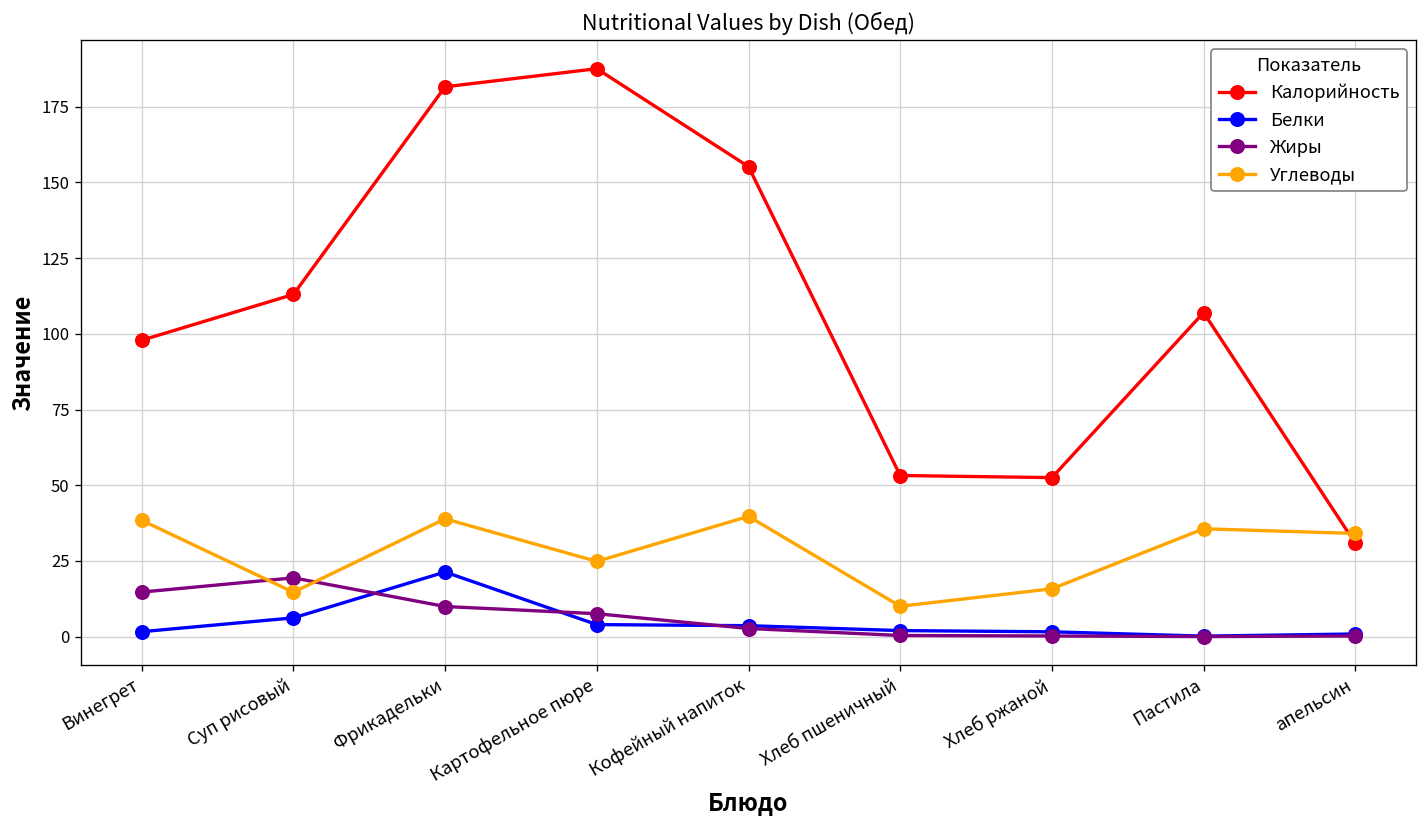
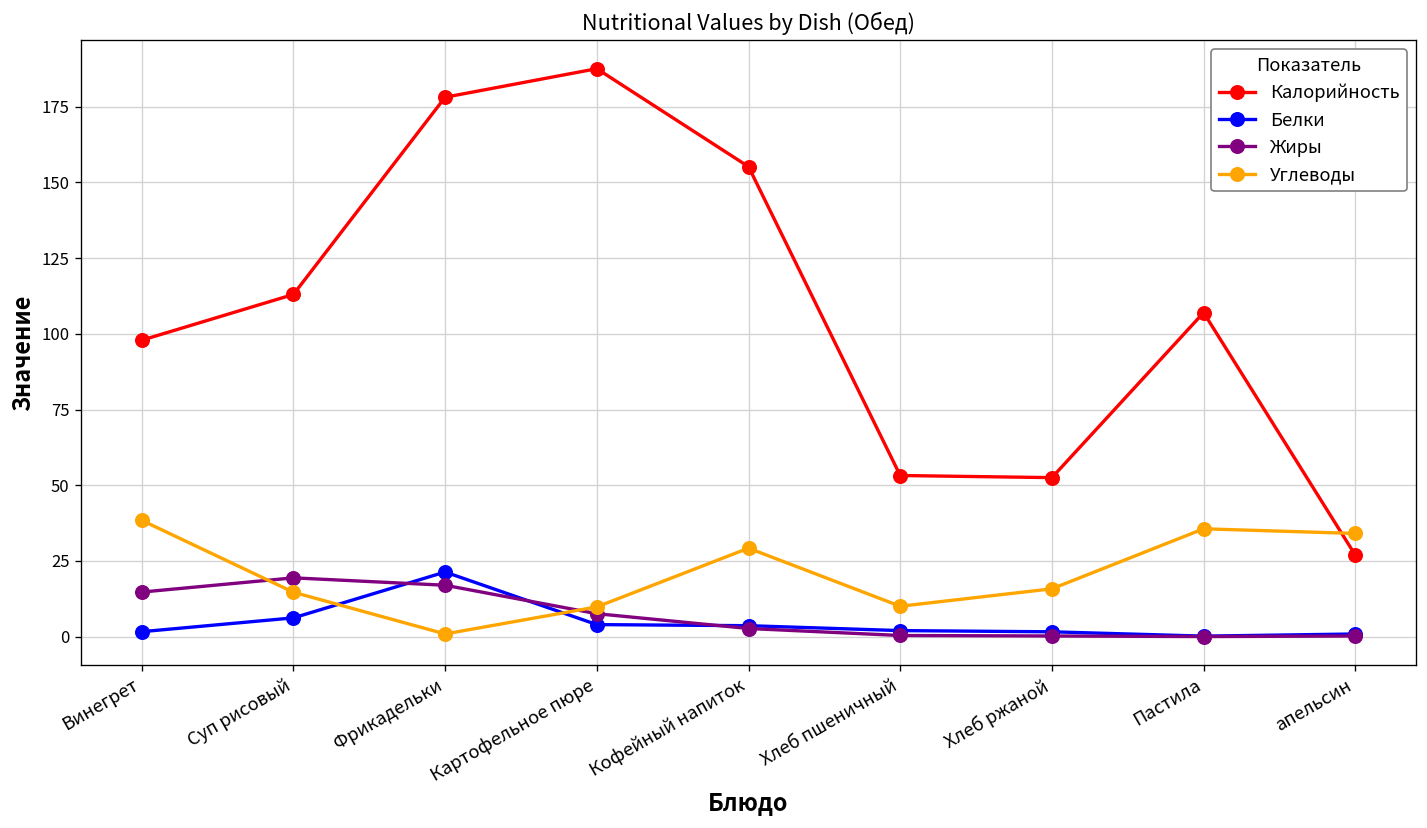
  {
    "Калорийность": {
      "Винегрет": 98,
      "Суп рисовый": 113,
-     "Фрикадельки": 182,
+     "Фрикадельки": 178,
      "Картофельное пюре": 188,
      "Кофейный напиток": 155,
      "Хлеб пшеничный": 53,
      "Хлеб ржаной": 53,
      "Пастила": 107,
-     "апельсин": 31
+     "апельсин": 27
    },
    "Белки": {
      "Винегрет": 2,
      "Суп рисовый": 6,
      "Фрикадельки": 21,
      "Картофельное пюре": 4,
      "Хлеб пшеничный": 2,
      "Хлеб ржаной": 2
    },
    "Жиры": {
      "Винегрет": 15,
      "Суп рисовый": 19,
-     "Фрикадельки": 10,
+     "Фрикадельки": 17,
      "Картофельное пюре": 8,
      "Хлеб пшеничный": 0,
      "Хлеб ржаной": 0
    },
    "Углеводы": {
      "Винегрет": 38,
      "Суп рисовый": 15,
-     "Фрикадельки": 39,
-     "Картофельное пюре": 25,
-     "Кофейный напиток": 40,
+     "Фрикадельки": 1,
+     "Картофельное пюре": 10,
+     "Кофейный напиток": 29,
      "Хлеб пшеничный": 10,
      "Хлеб ржаной": 16,
      "Пастила": 36,
      "апельсин": 34
    }
  }
